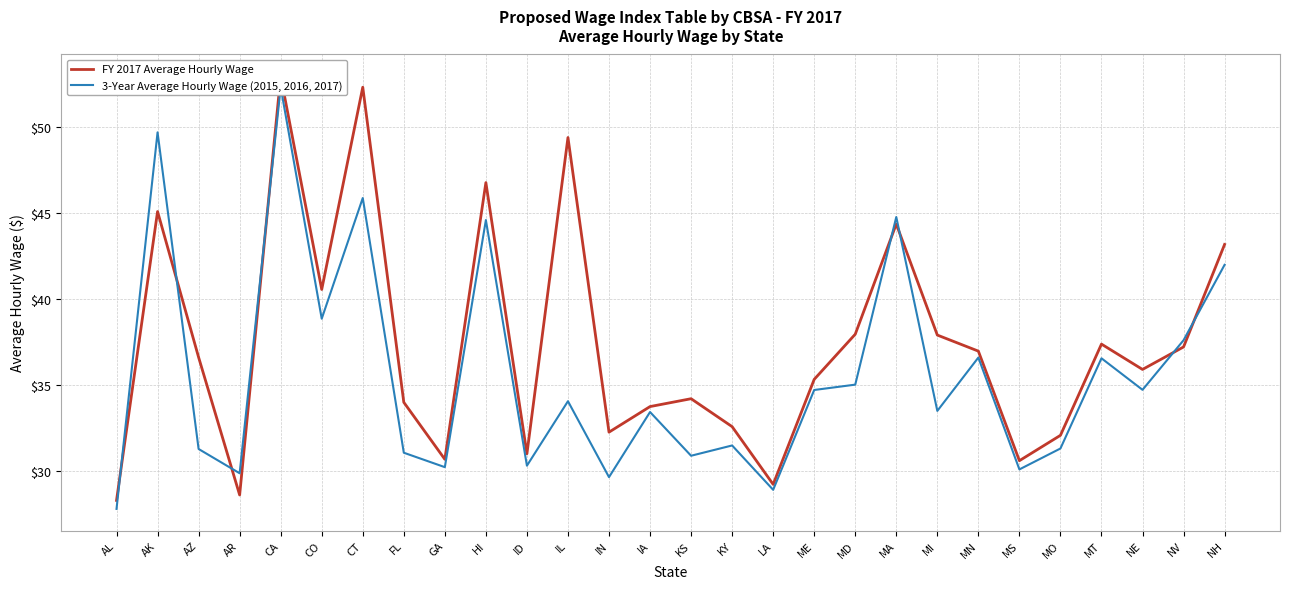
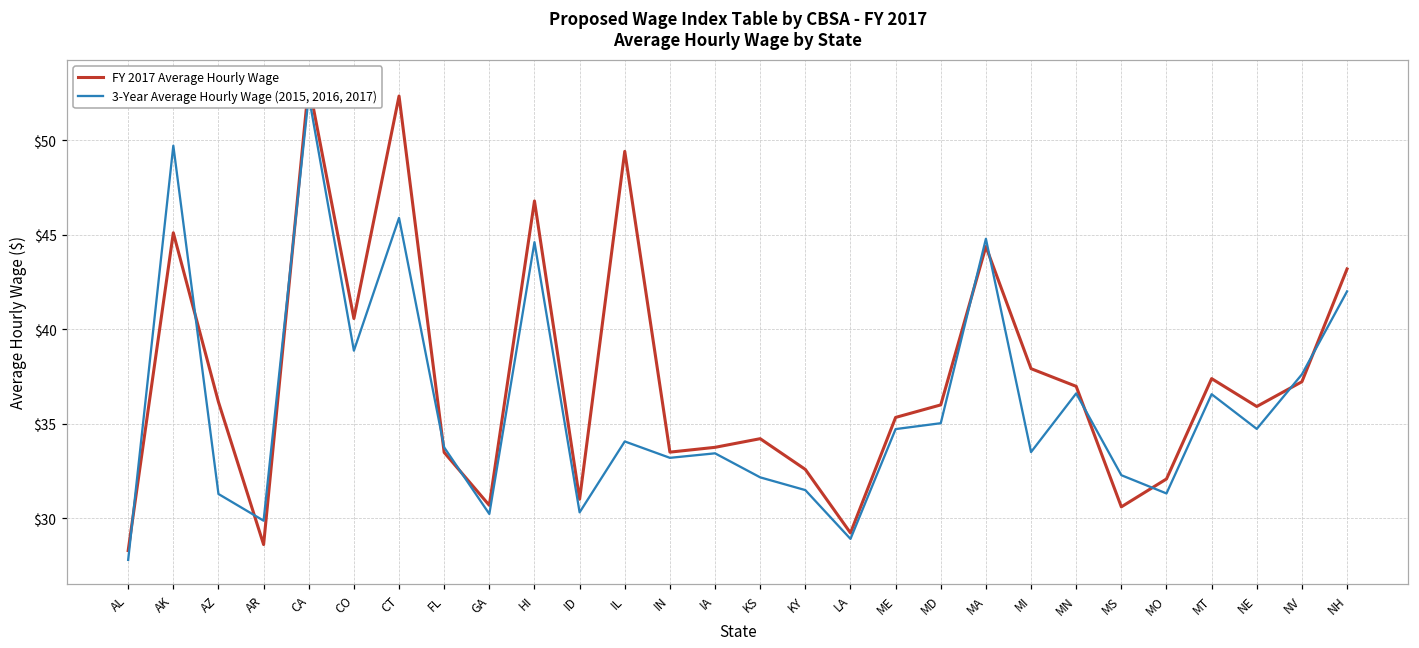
  {
    "FY 2017 Average Hourly Wage": {
      "AL": "$28.3",
      "AK": "$45.1",
-     "AZ": "$36.6",
+     "AZ": "$36.1",
      "AR": "$28.6",
      "CO": "$40.6",
      "CT": "$52.3",
-     "FL": "$34.0",
+     "FL": "$33.5",
      "GA": "$30.7",
      "HI": "$46.8",
      "ID": "$31.0",
      "IL": "$49.4",
-     "IN": "$32.3",
+     "IN": "$33.5",
      "IA": "$33.7",
      "KS": "$34.2",
      "KY": "$32.6",
      "LA": "$29.2",
      "ME": "$35.3",
-     "MD": "$38.0",
+     "MD": "$36.0",
      "MA": "$44.4",
      "MI": "$37.9",
      "MN": "$37.0",
      "MS": "$30.6",
      "MO": "$32.1",
      "MT": "$37.4",
      "NE": "$35.9",
      "NV": "$37.2",
      "NH": "$43.2"
    },
    "3-Year Average Hourly Wage (2015, 2016, 2017)": {
      "AL": "$27.8",
      "AK": "$49.7",
      "AZ": "$31.3",
      "AR": "$29.9",
      "CO": "$38.9",
      "CT": "$45.9",
-     "FL": "$31.1",
+     "FL": "$33.7",
      "GA": "$30.2",
      "HI": "$44.6",
      "ID": "$30.3",
      "IL": "$34.1",
-     "IN": "$29.6",
+     "IN": "$33.2",
      "IA": "$33.4",
-     "KS": "$30.9",
+     "KS": "$32.2",
      "KY": "$31.5",
      "LA": "$28.9",
      "ME": "$34.7",
      "MD": "$35.0",
      "MA": "$44.8",
      "MI": "$33.5",
      "MN": "$36.6",
-     "MS": "$30.1",
+     "MS": "$32.3",
      "MO": "$31.3",
      "MT": "$36.6",
      "NE": "$34.7",
      "NV": "$37.6",
      "NH": "$42.0"
    }
  }
